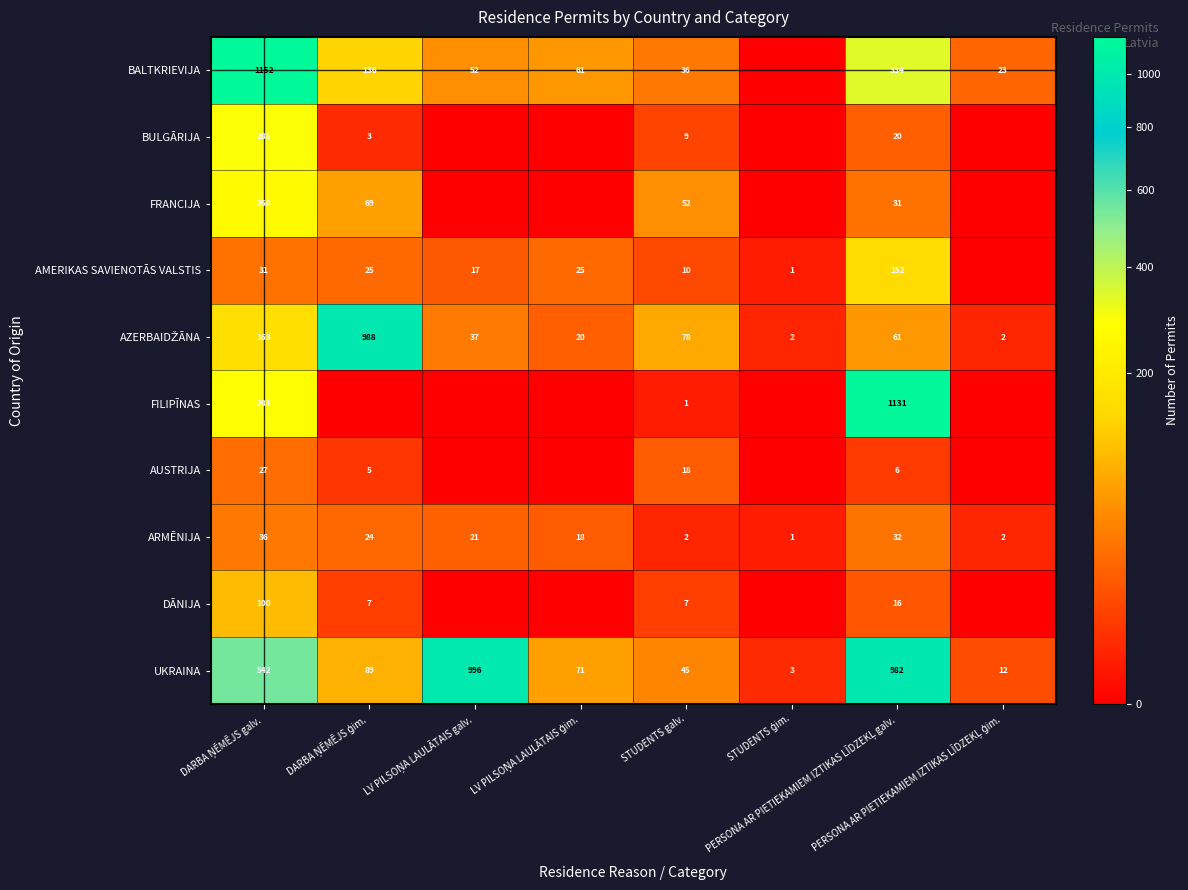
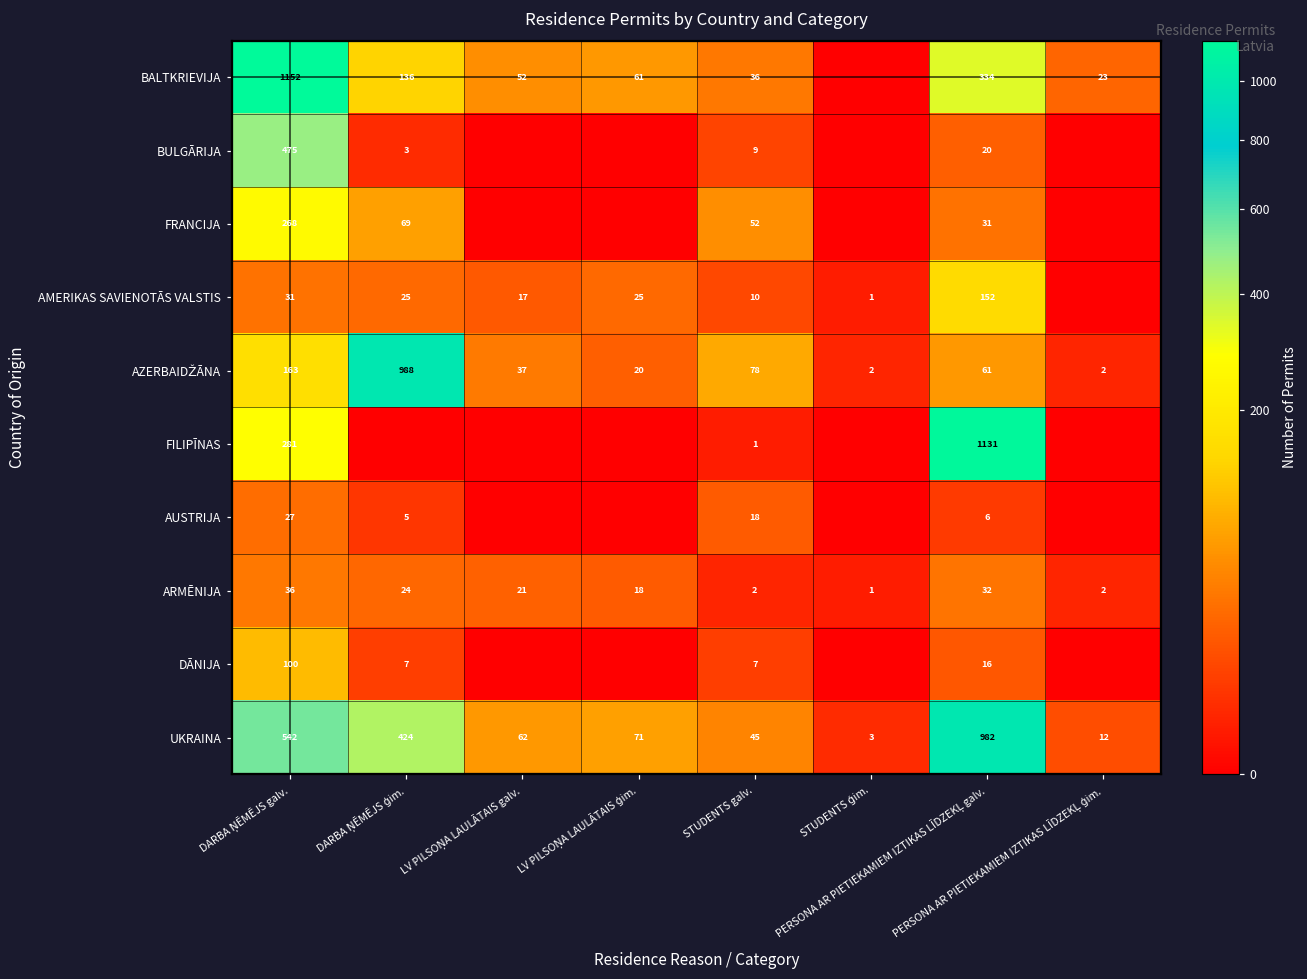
  {
    "BALTKRIEVIJA": {
      "DARBA ŅĒMĒJS galv.": 1152,
      "DARBA ŅĒMĒJS ģim.": 136,
      "LV PILSOŅA LAULĀTAIS galv.": 52,
      "LV PILSOŅA LAULĀTAIS ģim.": 61,
      "STUDENTS galv.": 36,
      "PERSONA AR PIETIEKAMIEM IZTIKAS LĪDZEKĻ galv.": 334,
      "PERSONA AR PIETIEKAMIEM IZTIKAS LĪDZEKĻ ģim.": 23
    },
    "BULGĀRIJA": {
-     "DARBA ŅĒMĒJS galv.": 288,
+     "DARBA ŅĒMĒJS galv.": 475,
      "DARBA ŅĒMĒJS ģim.": 3,
      "STUDENTS galv.": 9,
      "PERSONA AR PIETIEKAMIEM IZTIKAS LĪDZEKĻ galv.": 20
    },
    "FRANCIJA": {
      "DARBA ŅĒMĒJS galv.": 268,
      "DARBA ŅĒMĒJS ģim.": 69,
      "STUDENTS galv.": 52,
      "PERSONA AR PIETIEKAMIEM IZTIKAS LĪDZEKĻ galv.": 31
    },
    "AMERIKAS SAVIENOTĀS VALSTIS": {
      "DARBA ŅĒMĒJS galv.": 31,
      "DARBA ŅĒMĒJS ģim.": 25,
      "LV PILSOŅA LAULĀTAIS galv.": 17,
      "LV PILSOŅA LAULĀTAIS ģim.": 25,
      "STUDENTS galv.": 10,
      "STUDENTS ģim.": 1,
      "PERSONA AR PIETIEKAMIEM IZTIKAS LĪDZEKĻ galv.": 152
    },
    "AZERBAIDŽĀNA": {
      "DARBA ŅĒMĒJS galv.": 163,
      "DARBA ŅĒMĒJS ģim.": 988,
      "LV PILSOŅA LAULĀTAIS galv.": 37,
      "LV PILSOŅA LAULĀTAIS ģim.": 20,
      "STUDENTS galv.": 78,
      "STUDENTS ģim.": 2,
      "PERSONA AR PIETIEKAMIEM IZTIKAS LĪDZEKĻ galv.": 61,
      "PERSONA AR PIETIEKAMIEM IZTIKAS LĪDZEKĻ ģim.": 2
    },
    "FILIPĪNAS": {
      "DARBA ŅĒMĒJS galv.": 281,
      "STUDENTS galv.": 1,
      "PERSONA AR PIETIEKAMIEM IZTIKAS LĪDZEKĻ galv.": 1131
    },
    "AUSTRIJA": {
      "DARBA ŅĒMĒJS galv.": 27,
      "DARBA ŅĒMĒJS ģim.": 5,
      "STUDENTS galv.": 18,
      "PERSONA AR PIETIEKAMIEM IZTIKAS LĪDZEKĻ galv.": 6
    },
    "ARMĒNIJA": {
      "DARBA ŅĒMĒJS galv.": 36,
      "DARBA ŅĒMĒJS ģim.": 24,
      "LV PILSOŅA LAULĀTAIS galv.": 21,
      "LV PILSOŅA LAULĀTAIS ģim.": 18,
      "STUDENTS galv.": 2,
      "STUDENTS ģim.": 1,
      "PERSONA AR PIETIEKAMIEM IZTIKAS LĪDZEKĻ galv.": 32,
      "PERSONA AR PIETIEKAMIEM IZTIKAS LĪDZEKĻ ģim.": 2
    },
    "DĀNIJA": {
      "DARBA ŅĒMĒJS galv.": 100,
      "DARBA ŅĒMĒJS ģim.": 7,
      "STUDENTS galv.": 7,
      "PERSONA AR PIETIEKAMIEM IZTIKAS LĪDZEKĻ galv.": 16
    },
    "UKRAINA": {
      "DARBA ŅĒMĒJS galv.": 542,
-     "DARBA ŅĒMĒJS ģim.": 89,
-     "LV PILSOŅA LAULĀTAIS galv.": 996,
+     "DARBA ŅĒMĒJS ģim.": 424,
+     "LV PILSOŅA LAULĀTAIS galv.": 62,
      "LV PILSOŅA LAULĀTAIS ģim.": 71,
      "STUDENTS galv.": 45,
      "STUDENTS ģim.": 3,
      "PERSONA AR PIETIEKAMIEM IZTIKAS LĪDZEKĻ galv.": 982,
      "PERSONA AR PIETIEKAMIEM IZTIKAS LĪDZEKĻ ģim.": 12
    }
  }
